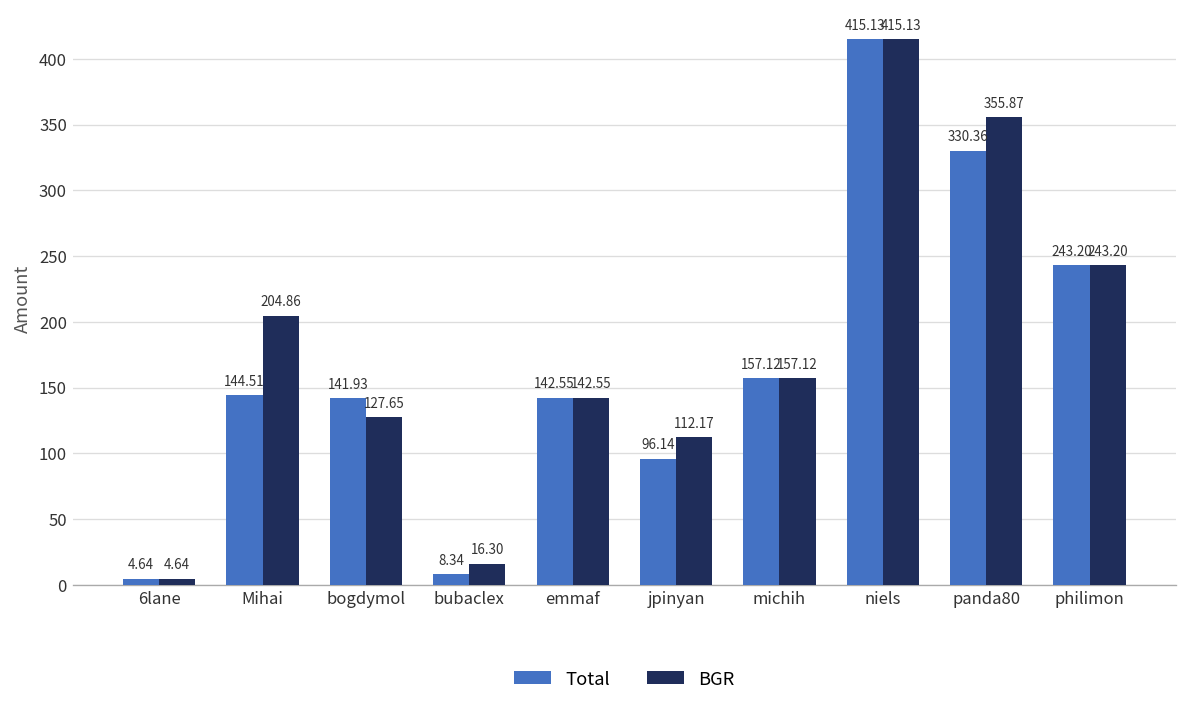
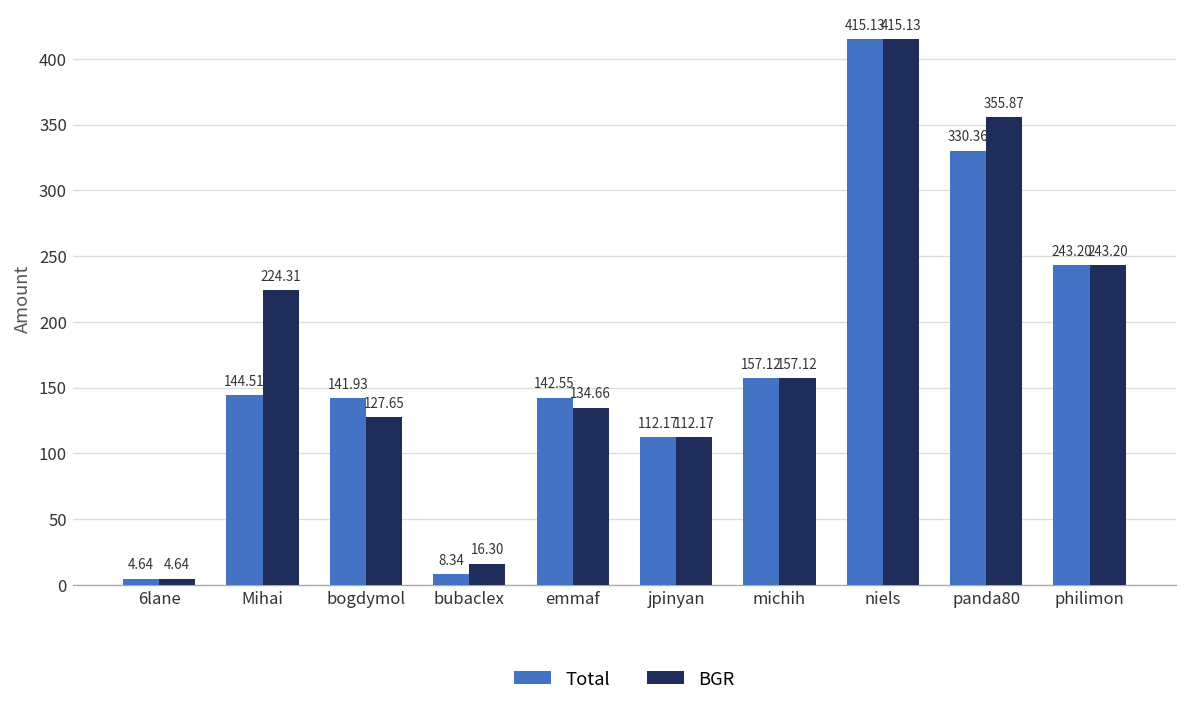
  {
    "Total": {
      "6lane": 4.64,
      "Mihai": 144.51,
      "bogdymol": 141.93,
      "bubaclex": 8.34,
      "emmaf": 142.55,
-     "jpinyan": 96.14,
+     "jpinyan": 112.17,
      "michih": 157.12,
      "niels": 415.13,
      "panda80": 330.36,
      "philimon": 243.20
    },
    "BGR": {
      "6lane": 4.64,
-     "Mihai": 204.86,
+     "Mihai": 224.31,
      "bogdymol": 127.65,
      "bubaclex": 16.30,
-     "emmaf": 142.55,
+     "emmaf": 134.66,
      "jpinyan": 112.17,
      "michih": 157.12,
      "niels": 415.13,
      "panda80": 355.87,
      "philimon": 243.20
    }
  }
